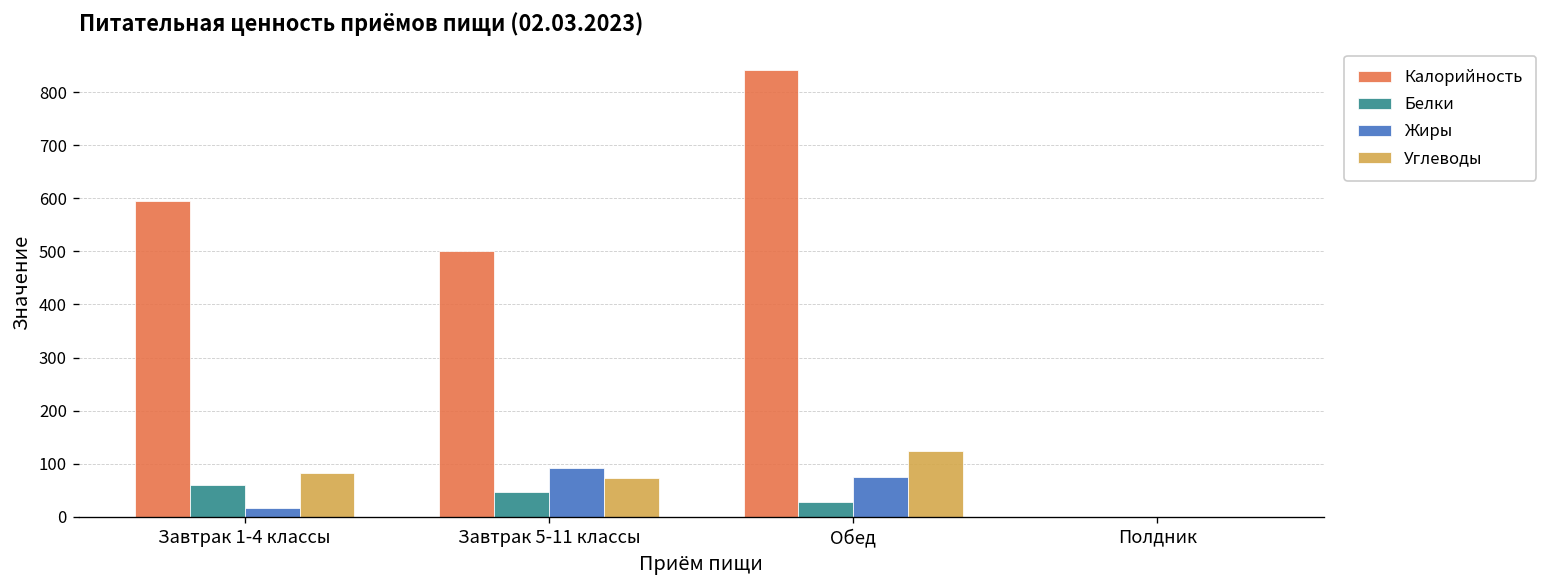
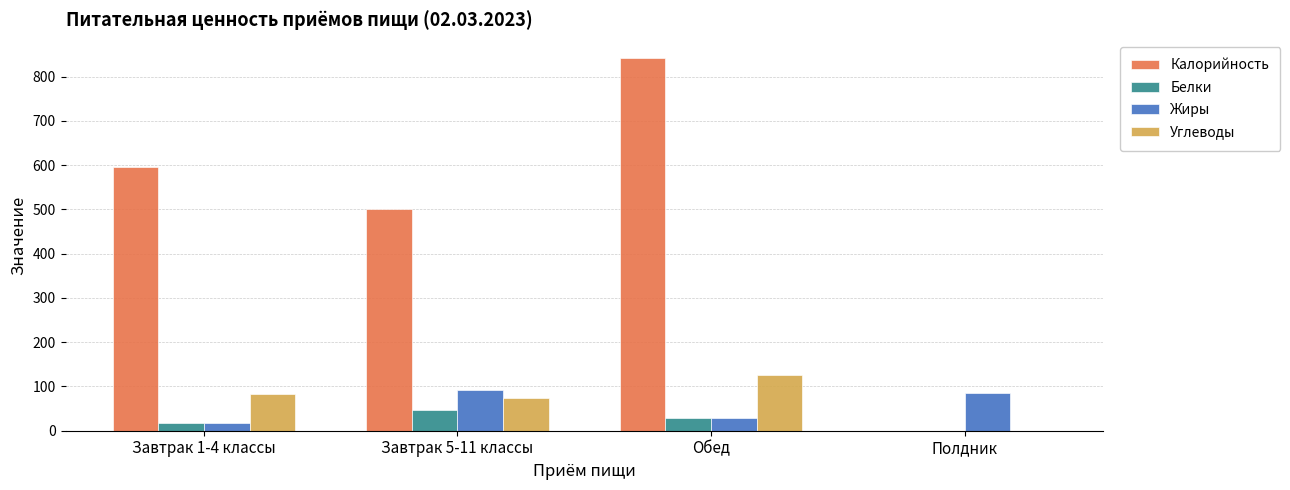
  {
    "Белки": {
-     "Завтрак 1-4 классы": 60,
+     "Завтрак 1-4 классы": 20,
      "Завтрак 5-11 классы": 50,
      "Обед": 30,
      "Полдник": 0
    },
    "Жиры": {
      "Завтрак 1-4 классы": 20,
      "Завтрак 5-11 классы": 90,
-     "Обед": 70,
-     "Полдник": 0
+     "Обед": 30,
+     "Полдник": 90
    }
  }
